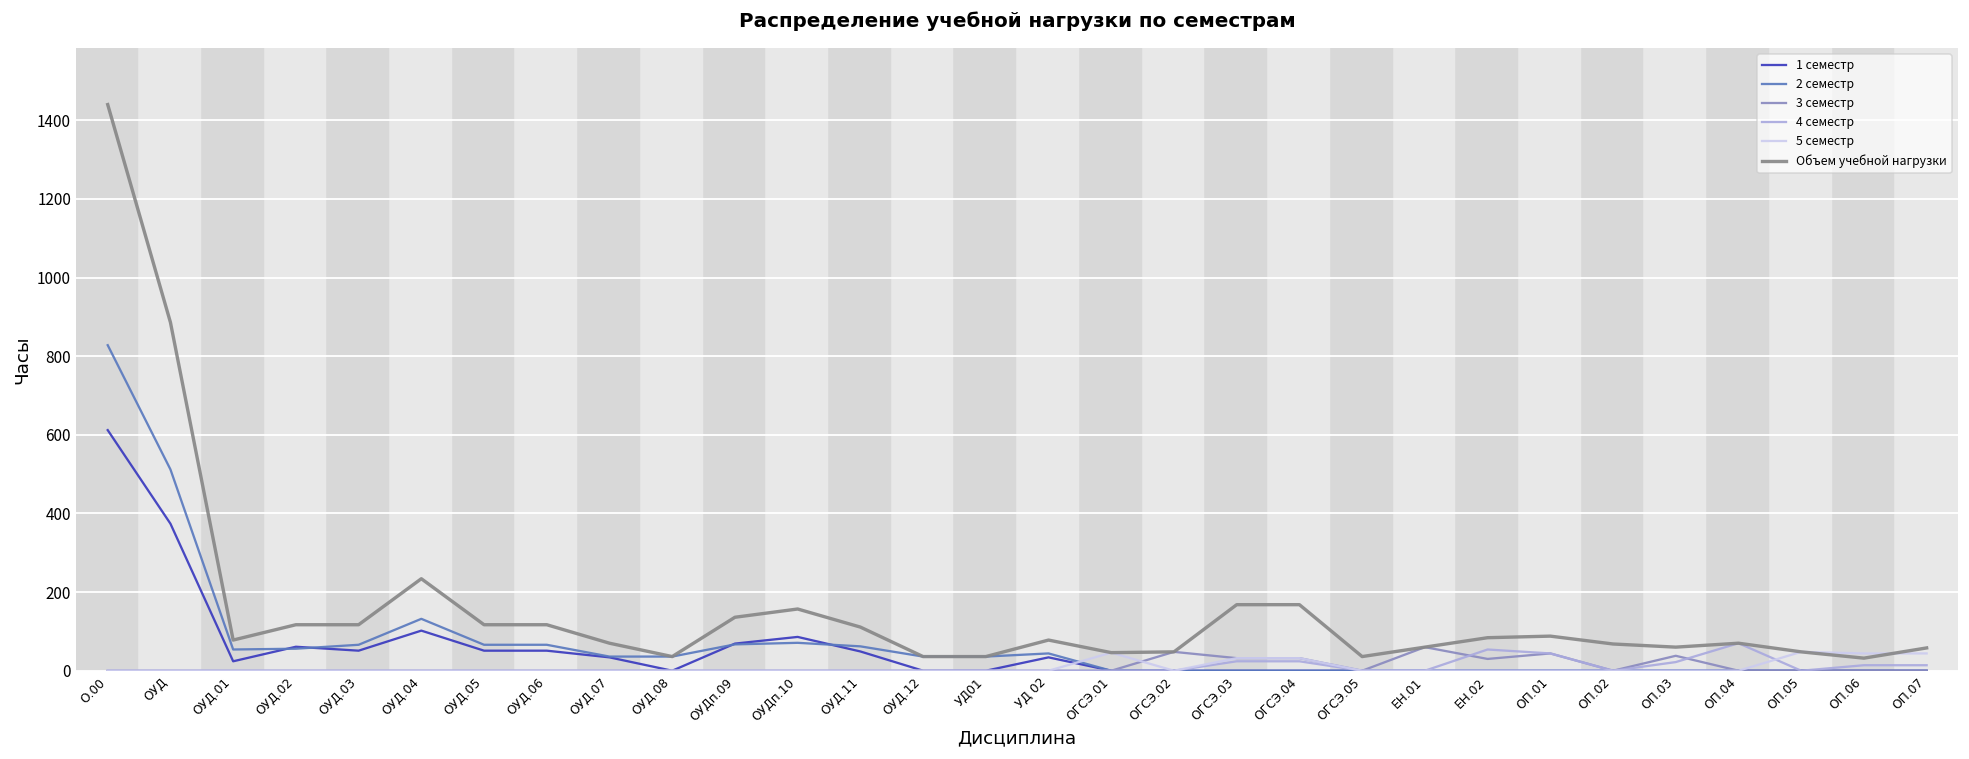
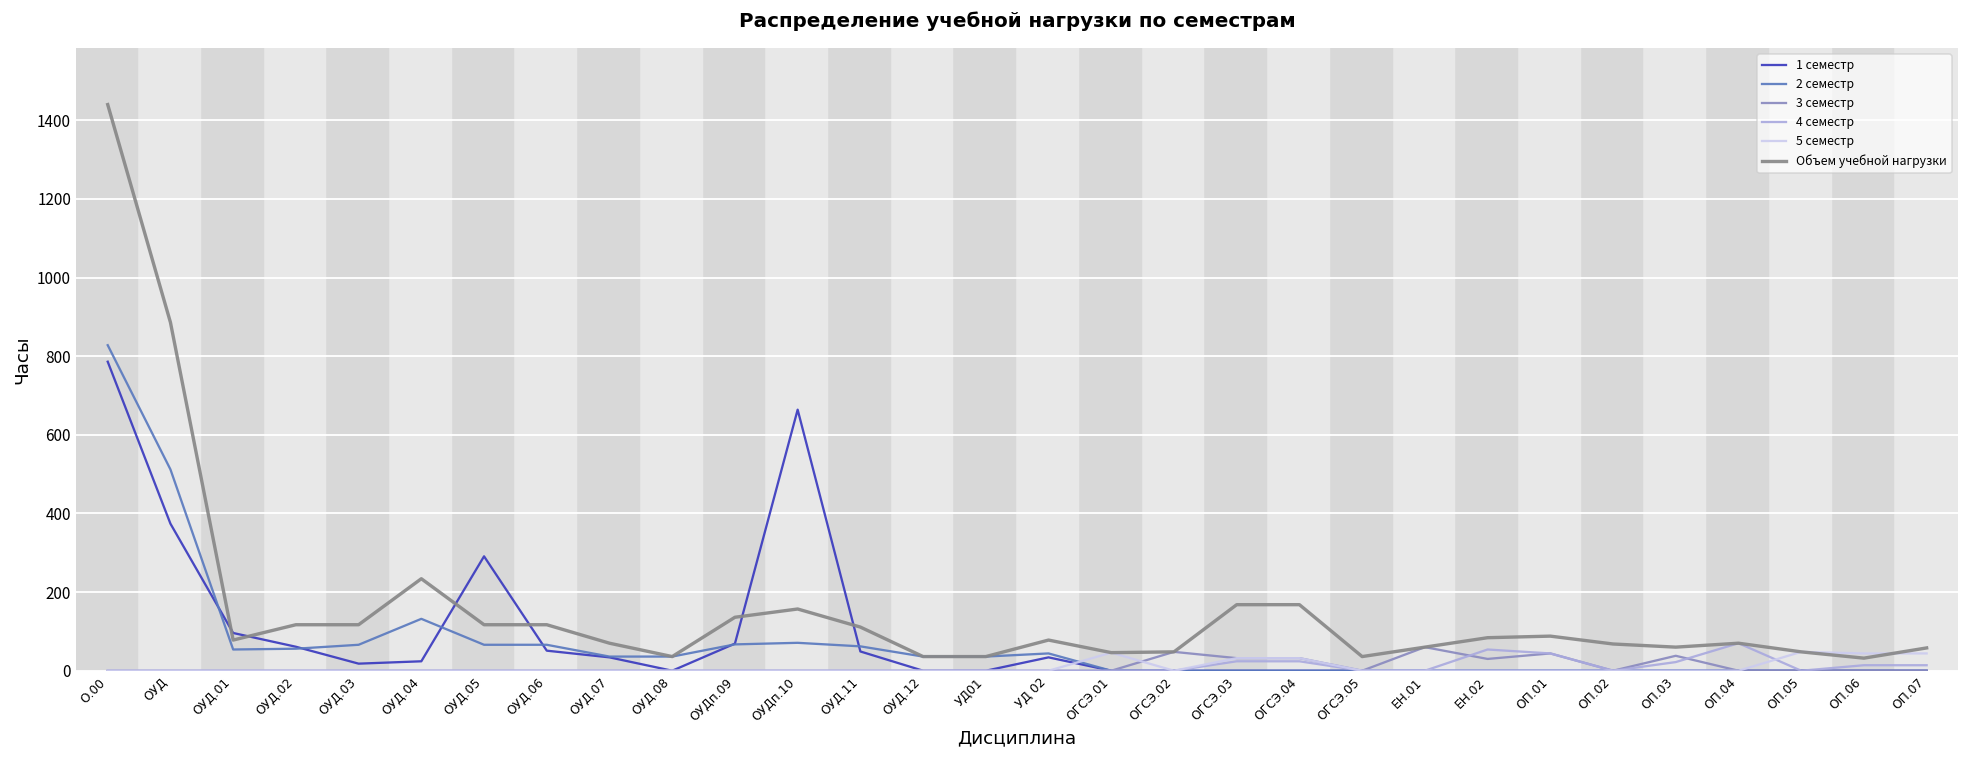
  {
    "1 семестр": {
-     "О.00": 610,
+     "О.00": 790,
      "ОУД": 370,
-     "ОУД.01": 20,
-     "ОУД.03": 50,
-     "ОУД.04": 100,
-     "ОУД.05": 50,
+     "ОУД.01": 100,
+     "ОУД.03": 20,
+     "ОУД.04": 20,
+     "ОУД.05": 290,
      "ОУД.06": 50,
-     "ОУДп.10": 90,
+     "ОУДп.10": 660,
      "ОУД.11": 50,
      "УД 02": 30
    }
  }
